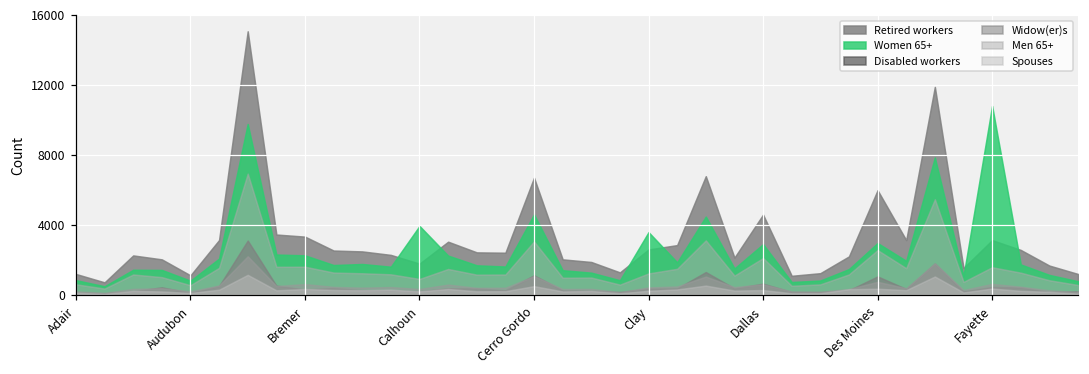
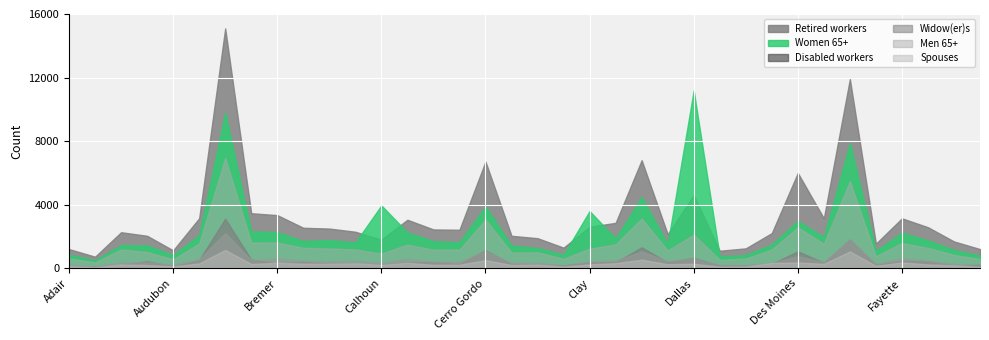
  {
    "Women 65+": {
      "Adair": 900,
      "Audubon": 800,
      "Bremer": 2300,
      "Calhoun": 4000,
-     "Cerro Gordo": 4600,
+     "Cerro Gordo": 3900,
      "Clay": 3600,
-     "Dallas": 2900,
+     "Dallas": 11200,
      "Des Moines": 3000,
-     "Fayette": 10800
+     "Fayette": 2200
    }
  }
